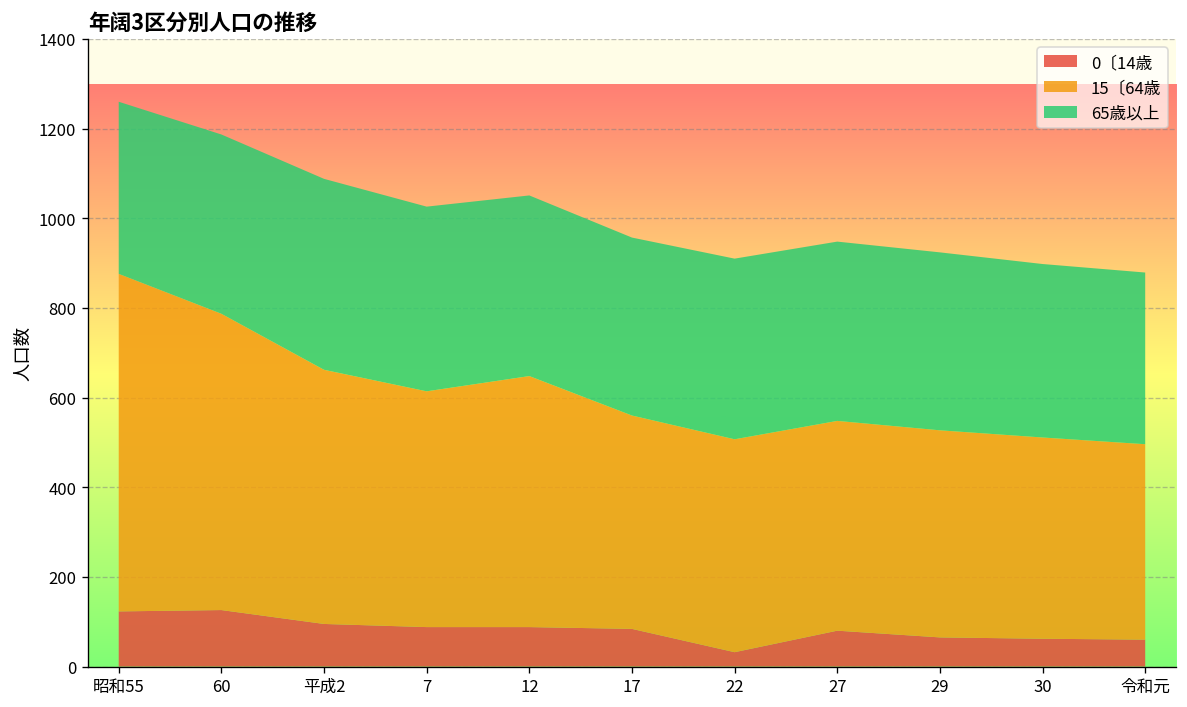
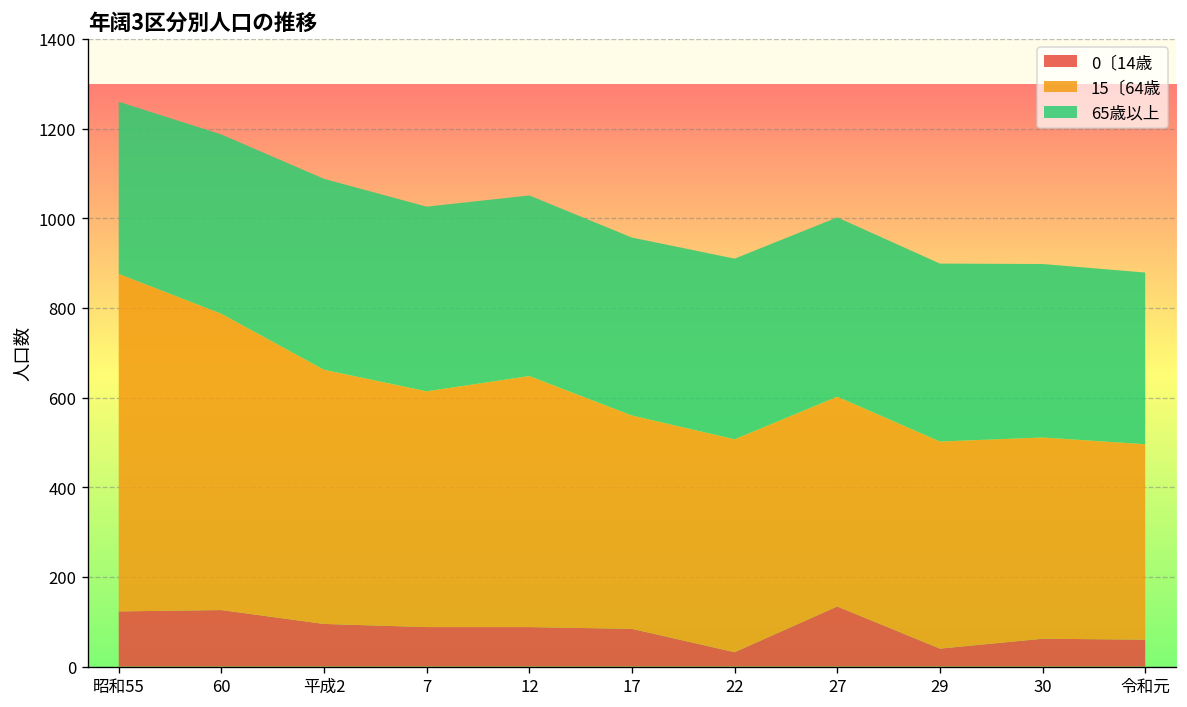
  {
    "0〔14歳": {
      "昭和55": 120,
      "60": 130,
      "平成2": 100,
      "7": 90,
      "12": 90,
      "17": 80,
      "22": 30,
-     "27": 80,
-     "29": 70,
+     "27": 130,
+     "29": 40,
      "30": 60,
      "令和元": 60
    },
    "15〔64歳": {
      "昭和55": 750,
      "60": 660,
      "平成2": 570,
      "7": 530,
      "12": 560,
      "17": 480,
      "22": 480,
      "27": 470,
      "29": 460,
      "30": 450,
      "令和元": 440
    },
    "65歳以上": {
      "昭和55": 380,
      "60": 400,
      "平成2": 430,
      "7": 410,
      "12": 400,
      "17": 400,
      "22": 400,
      "27": 400,
      "29": 400,
      "30": 390,
      "令和元": 380
    }
  }
